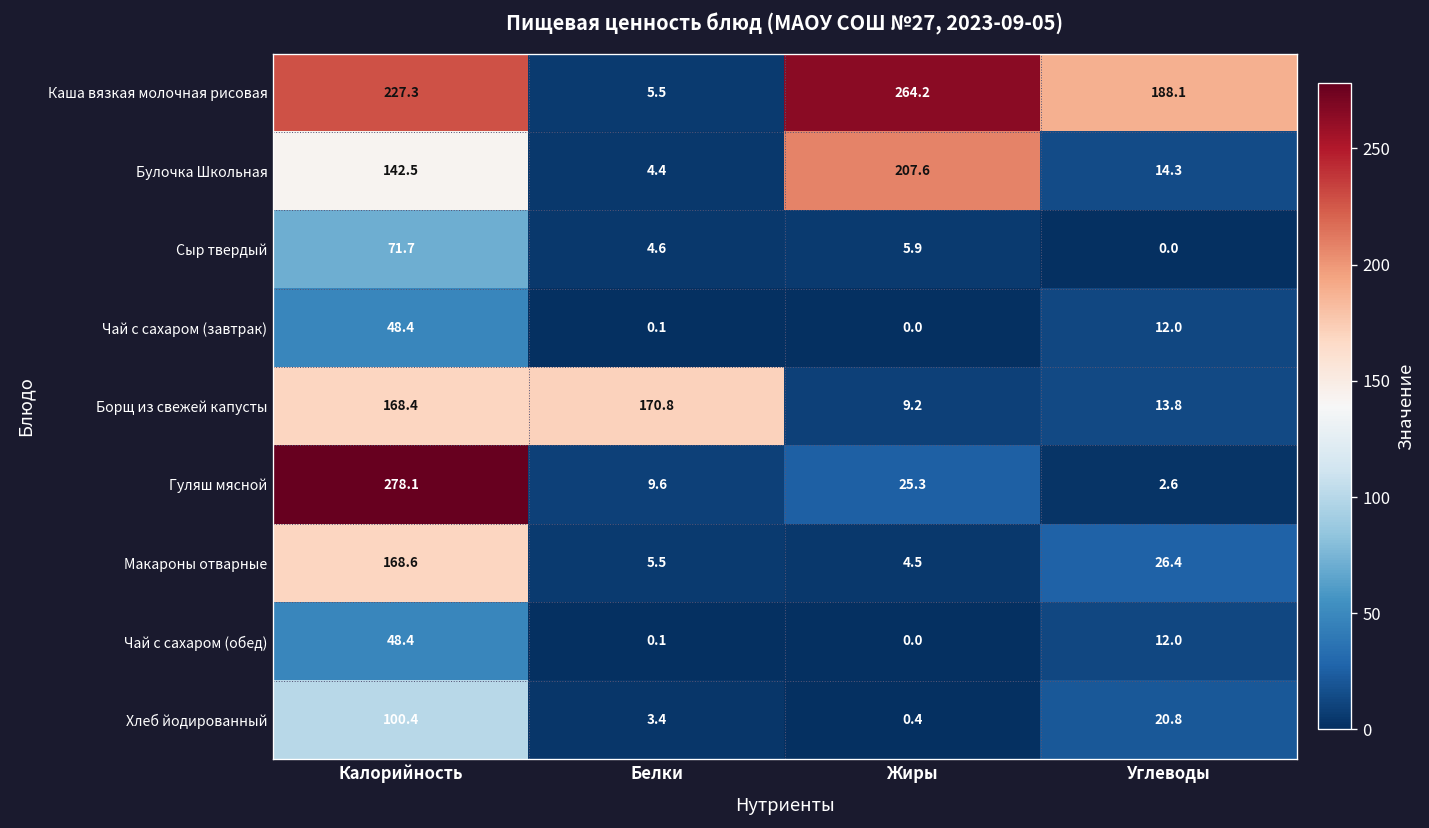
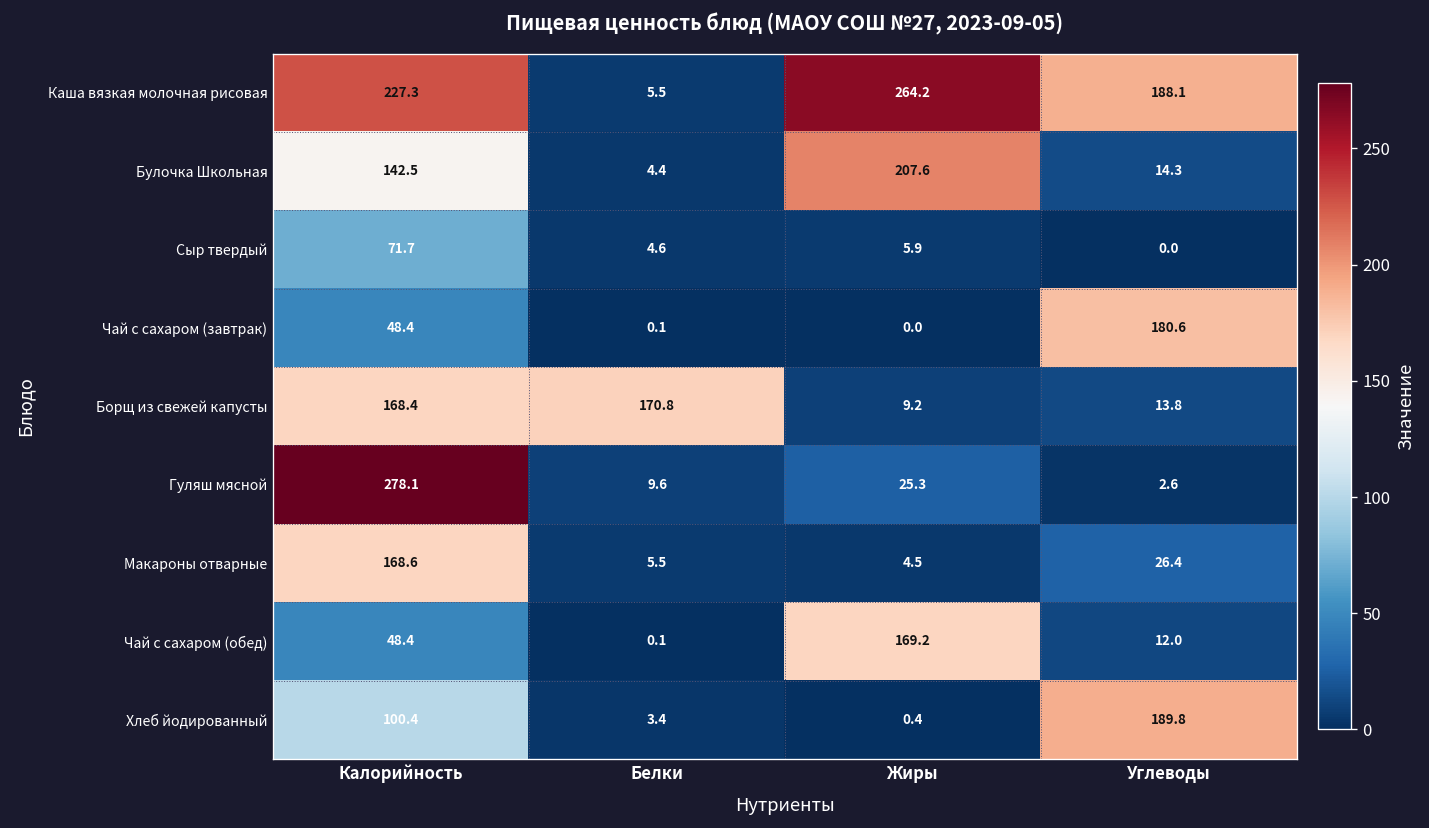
  {
    "Каша вязкая молочная рисовая": {
      "Калорийность": 227.3,
      "Белки": 5.5,
      "Жиры": 264.2,
      "Углеводы": 188.1
    },
    "Булочка Школьная": {
      "Калорийность": 142.5,
      "Белки": 4.4,
      "Жиры": 207.6,
      "Углеводы": 14.3
    },
    "Сыр твердый": {
      "Калорийность": 71.7,
      "Белки": 4.6,
      "Жиры": 5.9,
      "Углеводы": 0.0
    },
    "Чай с сахаром (завтрак)": {
      "Калорийность": 48.4,
      "Белки": 0.1,
      "Жиры": 0.0,
-     "Углеводы": 12.0
+     "Углеводы": 180.6
    },
    "Борщ из свежей капусты": {
      "Калорийность": 168.4,
      "Белки": 170.8,
      "Жиры": 9.2,
      "Углеводы": 13.8
    },
    "Гуляш мясной": {
      "Калорийность": 278.1,
      "Белки": 9.6,
      "Жиры": 25.3,
      "Углеводы": 2.6
    },
    "Макароны отварные": {
      "Калорийность": 168.6,
      "Белки": 5.5,
      "Жиры": 4.5,
      "Углеводы": 26.4
    },
    "Чай с сахаром (обед)": {
      "Калорийность": 48.4,
      "Белки": 0.1,
-     "Жиры": 0.0,
+     "Жиры": 169.2,
      "Углеводы": 12.0
    },
    "Хлеб йодированный": {
      "Калорийность": 100.4,
      "Белки": 3.4,
      "Жиры": 0.4,
-     "Углеводы": 20.8
+     "Углеводы": 189.8
    }
  }
